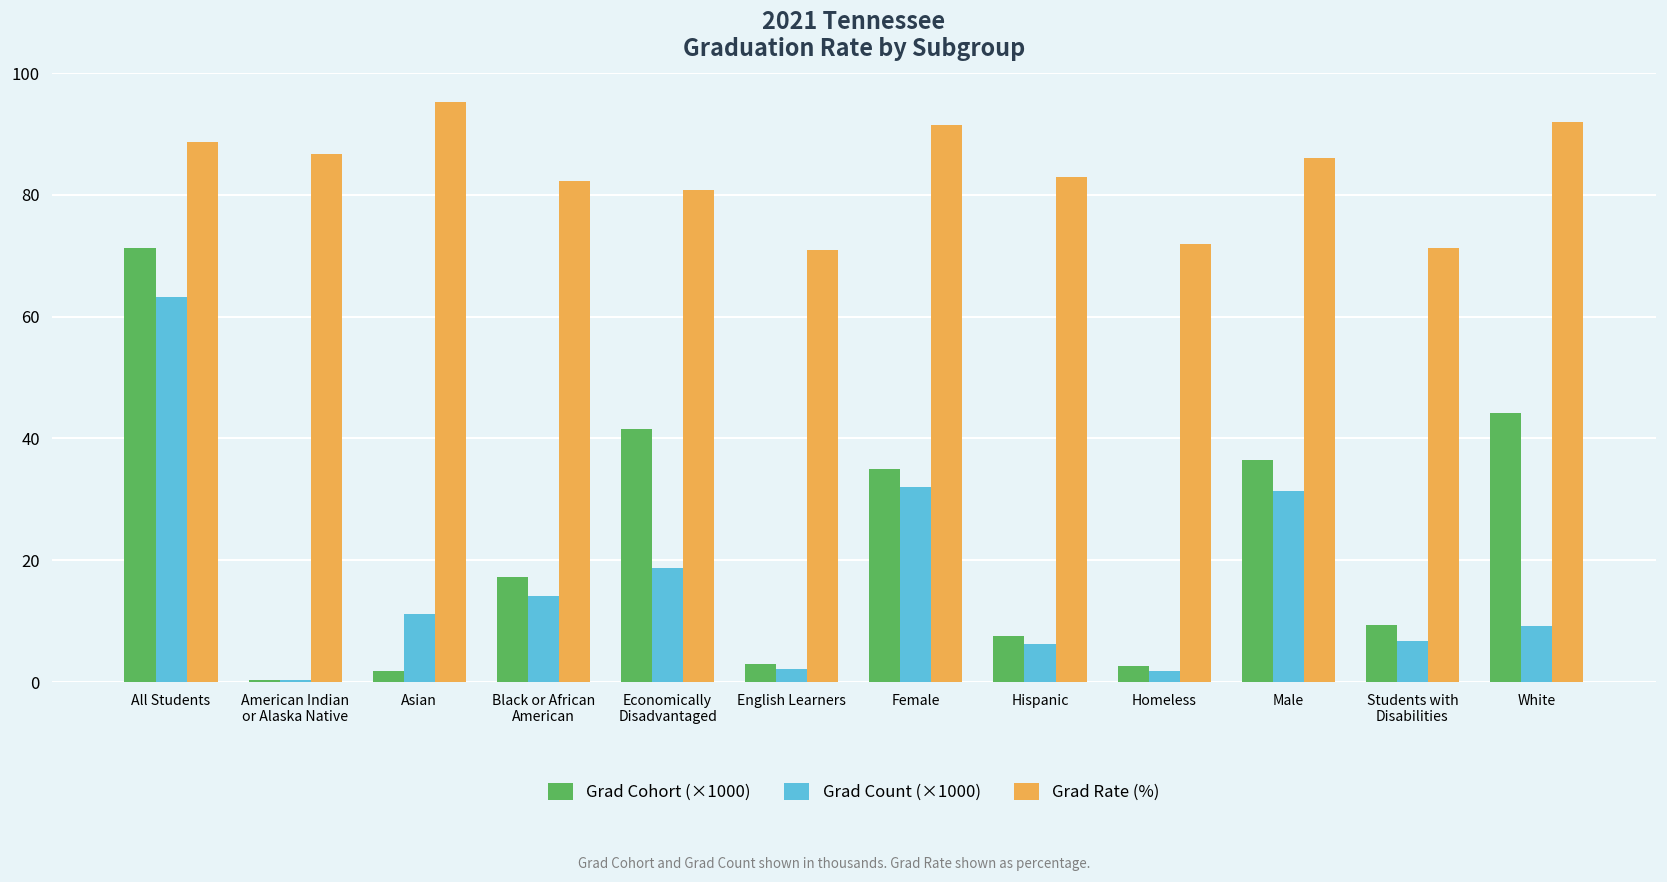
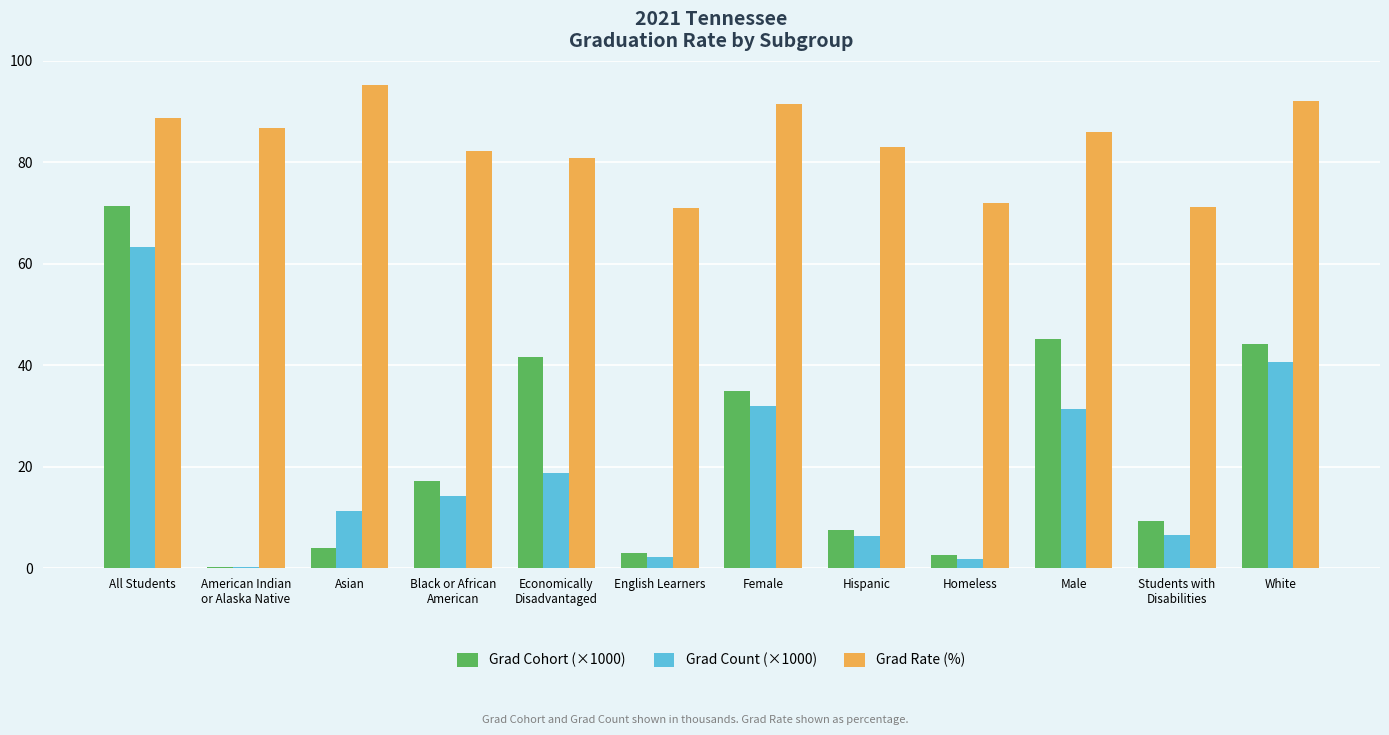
  {
    "Grad Cohort (×1000)": {
      "All Students": 71,
-     "Asian": 2,
+     "Asian": 4,
      "Black or African American": 17,
      "Economically Disadvantaged": 42,
      "English Learners": 3,
      "Female": 35,
      "Hispanic": 8,
      "Homeless": 3,
-     "Male": 36,
+     "Male": 45,
      "Students with Disabilities": 9,
      "White": 44
    },
    "Grad Count (×1000)": {
      "All Students": 63,
      "Asian": 11,
      "Black or African American": 14,
      "Economically Disadvantaged": 19,
      "English Learners": 2,
      "Female": 32,
      "Hispanic": 6,
      "Homeless": 2,
      "Male": 31,
      "Students with Disabilities": 7,
-     "White": 9
+     "White": 41
    },
    "Grad Rate (%)": {
      "All Students": 89,
      "American Indian or Alaska Native": 87,
      "Asian": 95,
      "Black or African American": 82,
      "Economically Disadvantaged": 81,
      "English Learners": 71,
      "Female": 92,
      "Hispanic": 83,
      "Homeless": 72,
      "Male": 86,
      "Students with Disabilities": 71,
      "White": 92
    }
  }
